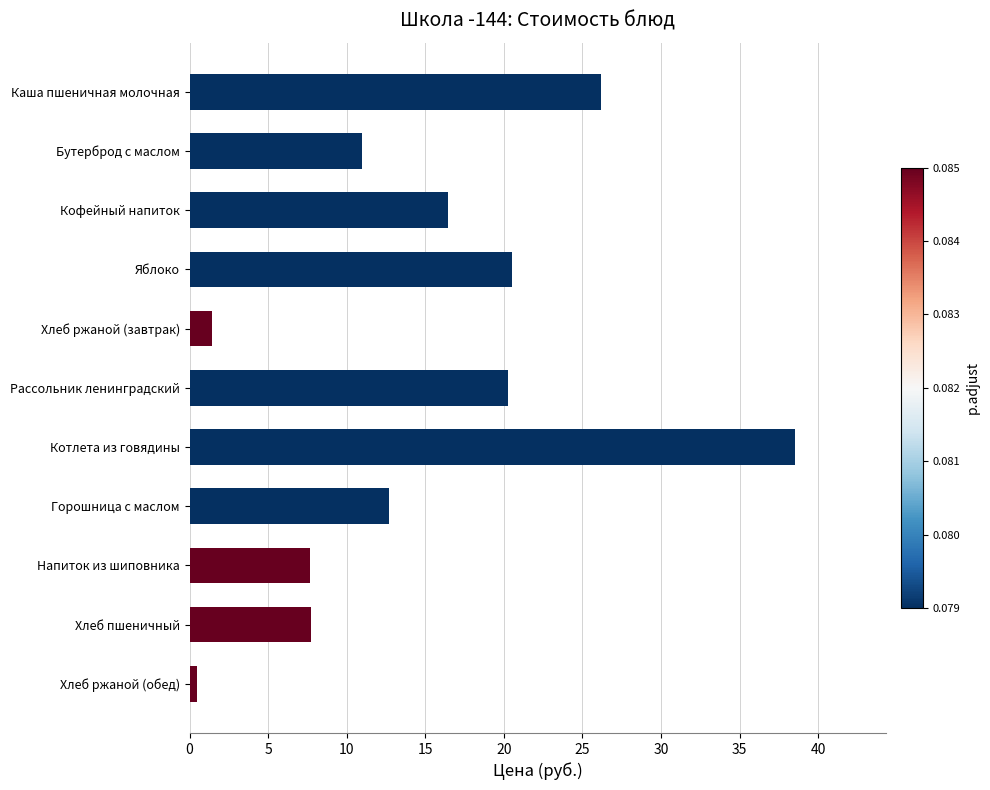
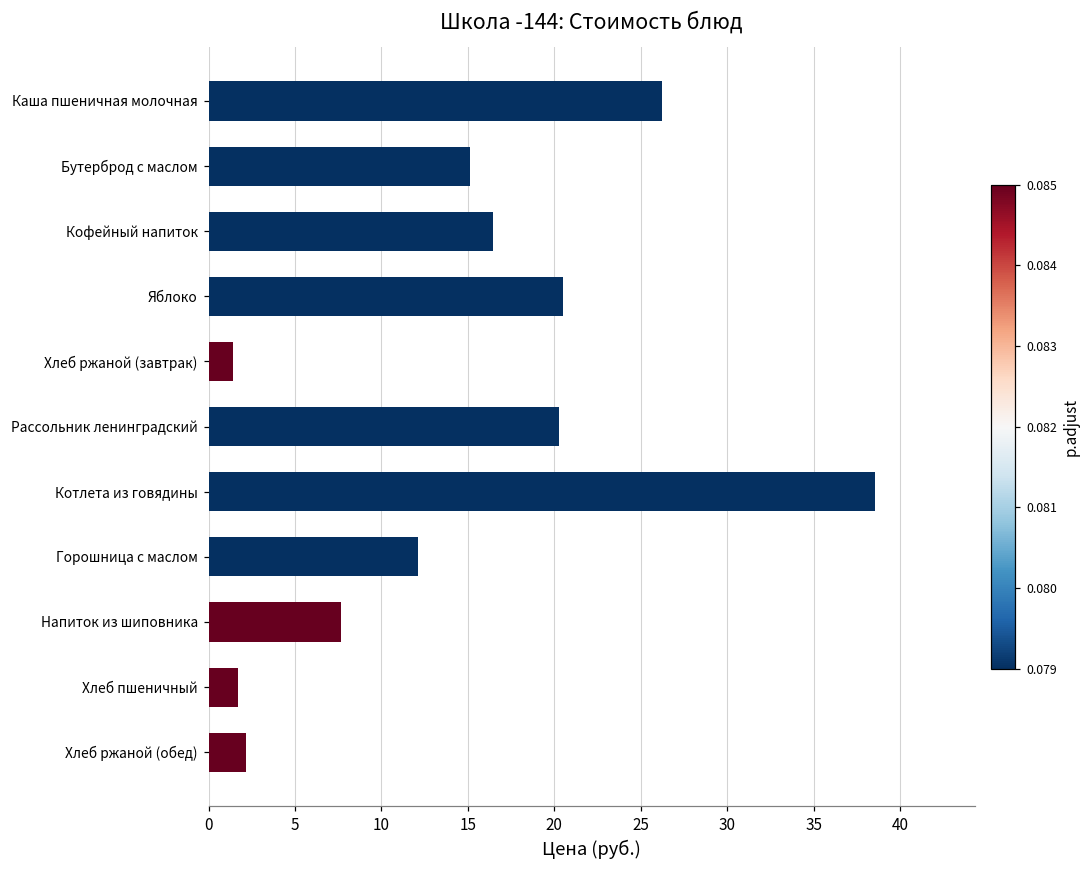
  {
    "Каша пшеничная молочная": 26.2,
-   "Бутерброд с маслом": 11.0,
+   "Бутерброд с маслом": 15.1,
    "Кофейный напиток": 16.4,
    "Яблоко": 20.5,
    "Хлеб ржаной (завтрак)": 1.4,
    "Рассольник ленинградский": 20.3,
    "Котлета из говядины": 38.6,
-   "Горошница с маслом": 12.7,
+   "Горошница с маслом": 12.1,
    "Напиток из шиповника": 7.7,
-   "Хлеб пшеничный": 7.7,
-   "Хлеб ржаной (обед)": 0.5
+   "Хлеб пшеничный": 1.7,
+   "Хлеб ржаной (обед)": 2.2
  }
